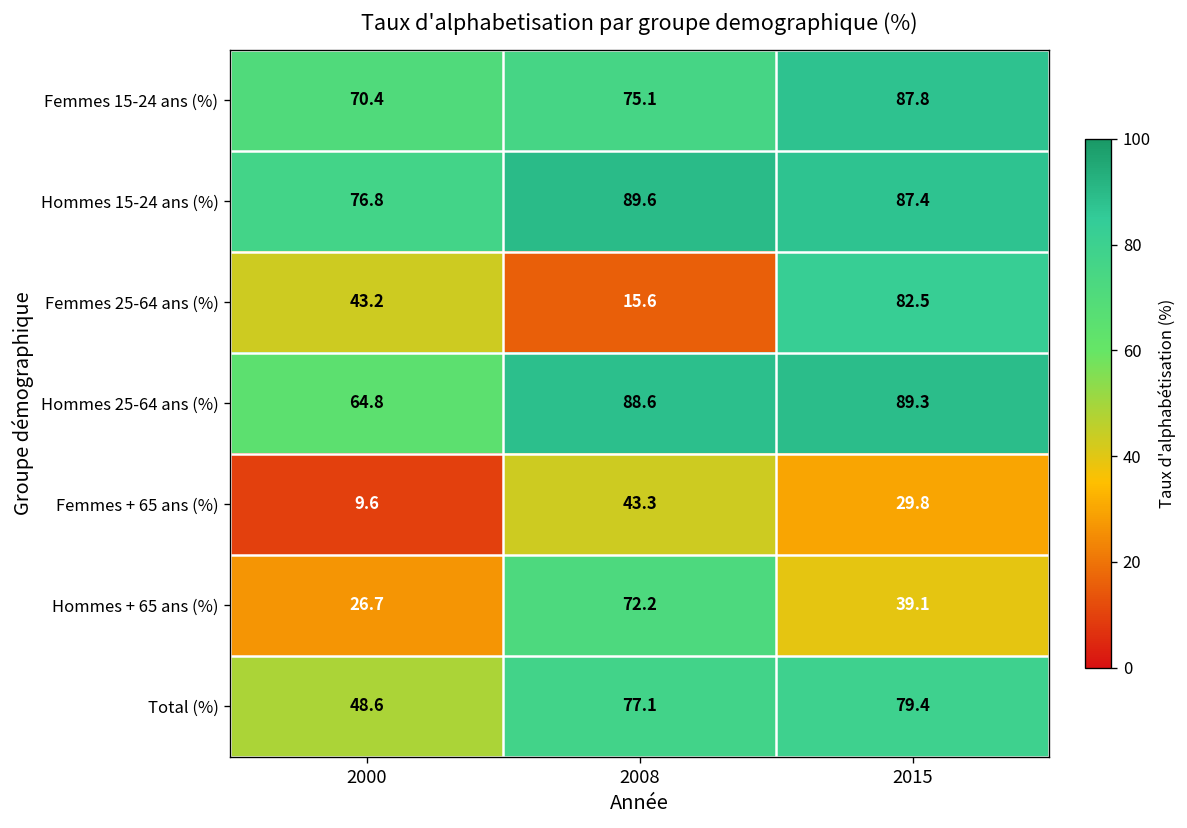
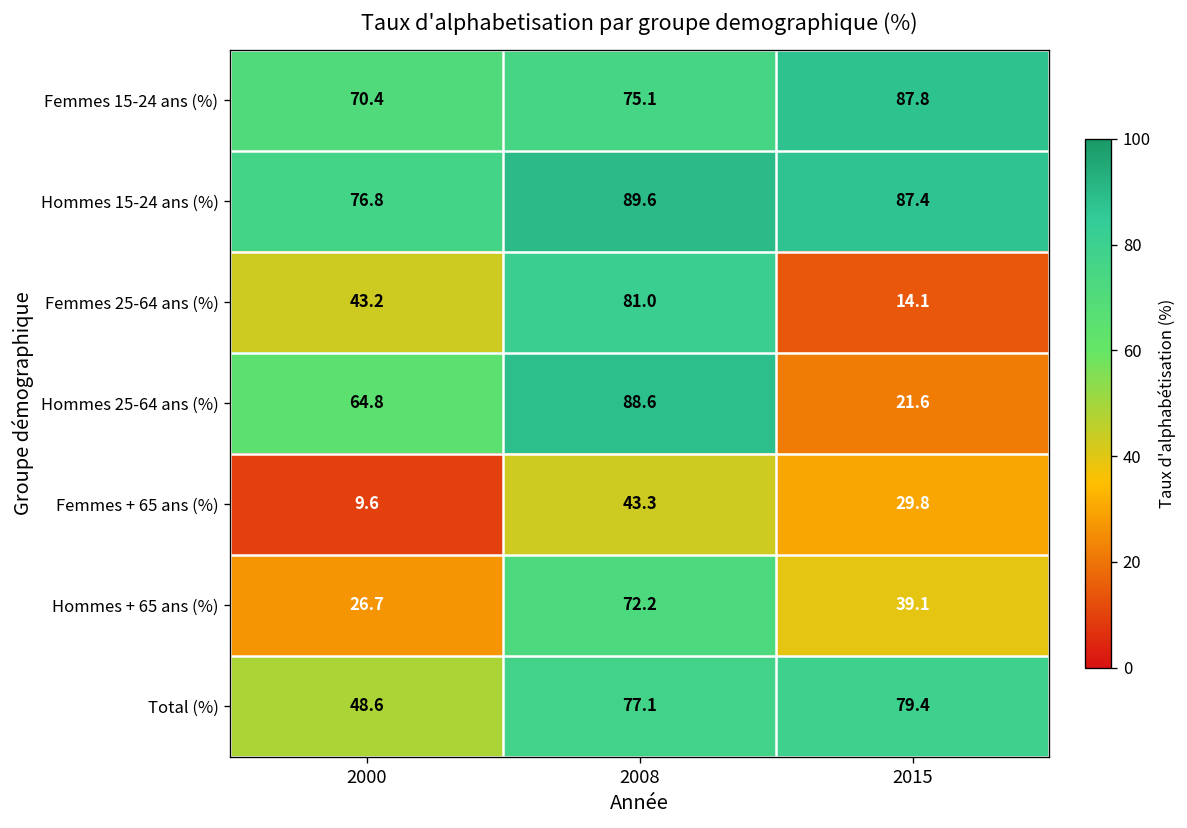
  {
    "Femmes 15-24 ans (%)": {
      "2000": 70.4,
      "2008": 75.1,
      "2015": 87.8
    },
    "Hommes 15-24 ans (%)": {
      "2000": 76.8,
      "2008": 89.6,
      "2015": 87.4
    },
    "Femmes 25-64 ans (%)": {
      "2000": 43.2,
-     "2008": 15.6,
-     "2015": 82.5
+     "2008": 81.0,
+     "2015": 14.1
    },
    "Hommes 25-64 ans (%)": {
      "2000": 64.8,
      "2008": 88.6,
-     "2015": 89.3
+     "2015": 21.6
    },
    "Femmes + 65 ans (%)": {
      "2000": 9.6,
      "2008": 43.3,
      "2015": 29.8
    },
    "Hommes + 65 ans (%)": {
      "2000": 26.7,
      "2008": 72.2,
      "2015": 39.1
    },
    "Total (%)": {
      "2000": 48.6,
      "2008": 77.1,
      "2015": 79.4
    }
  }
